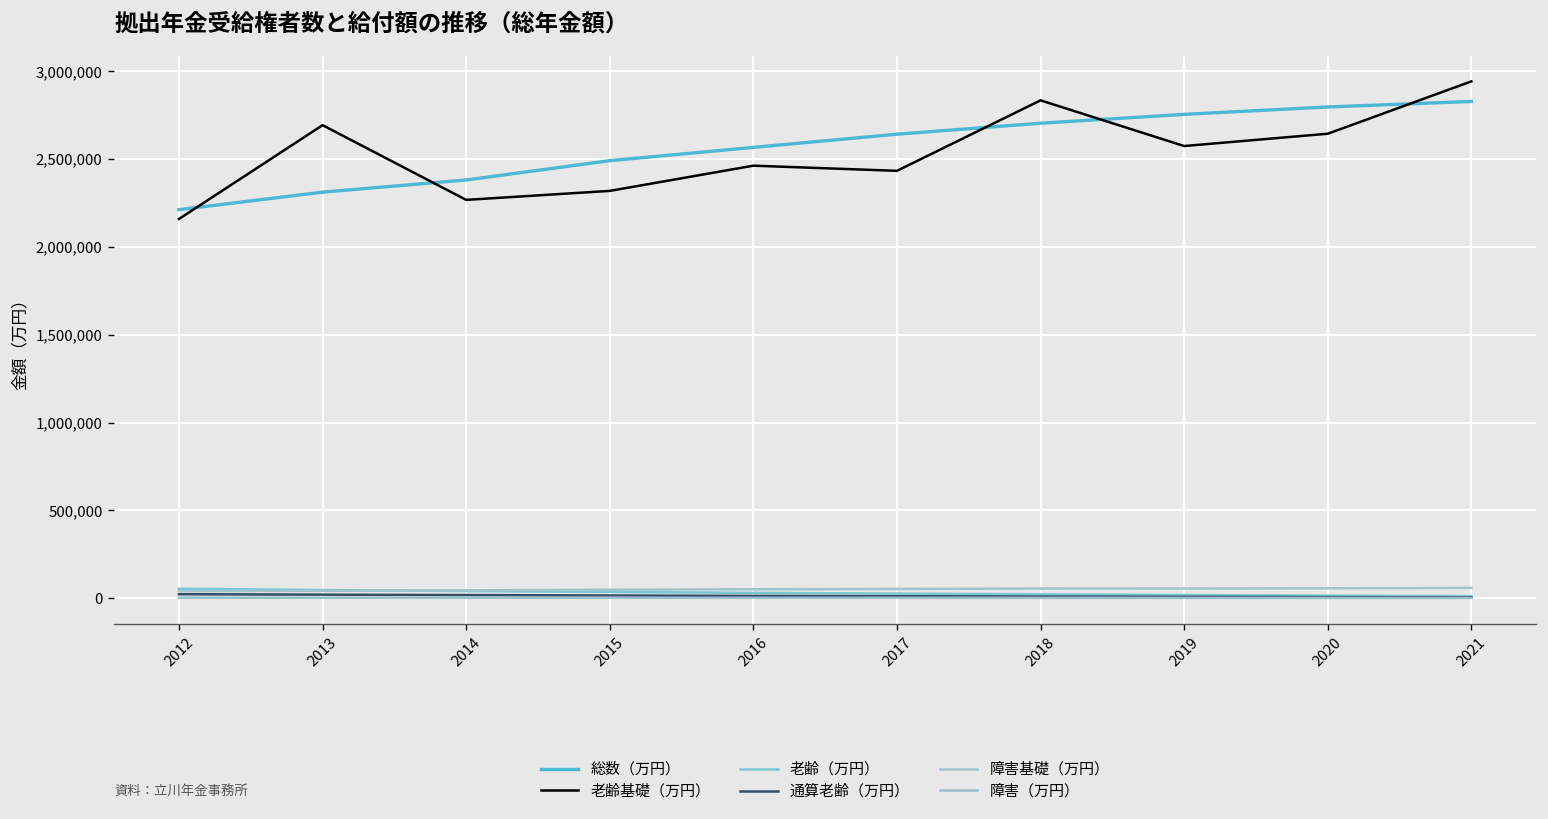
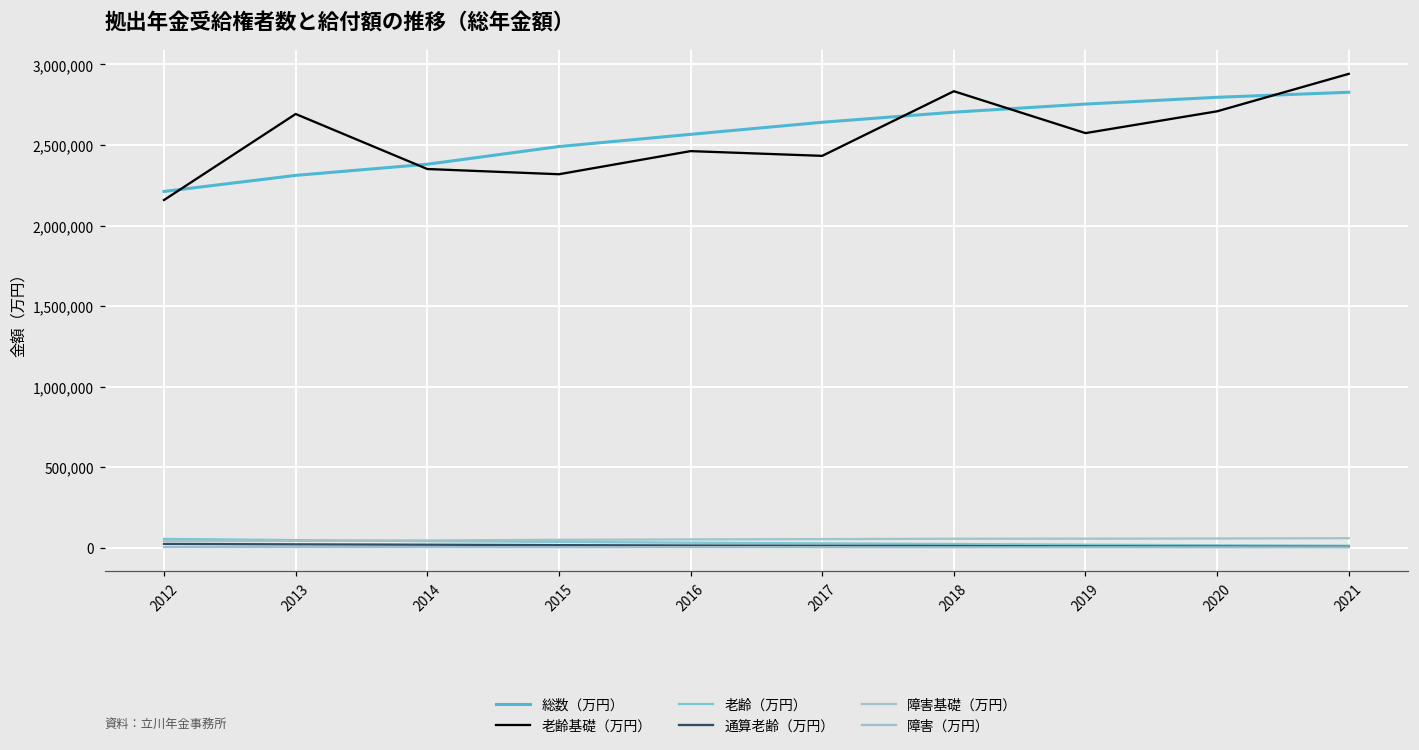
  {
    "老齢基礎（万円）": {
      "2012": "2,160,000",
      "2013": "2,690,000",
-     "2014": "2,270,000",
+     "2014": "2,350,000",
      "2015": "2,320,000",
      "2016": "2,460,000",
      "2017": "2,430,000",
      "2018": "2,830,000",
      "2019": "2,570,000",
-     "2020": "2,640,000",
+     "2020": "2,710,000",
      "2021": "2,940,000"
    },
    "通算老齢（万円）": {
      "2013": "20,000"
    }
  }
